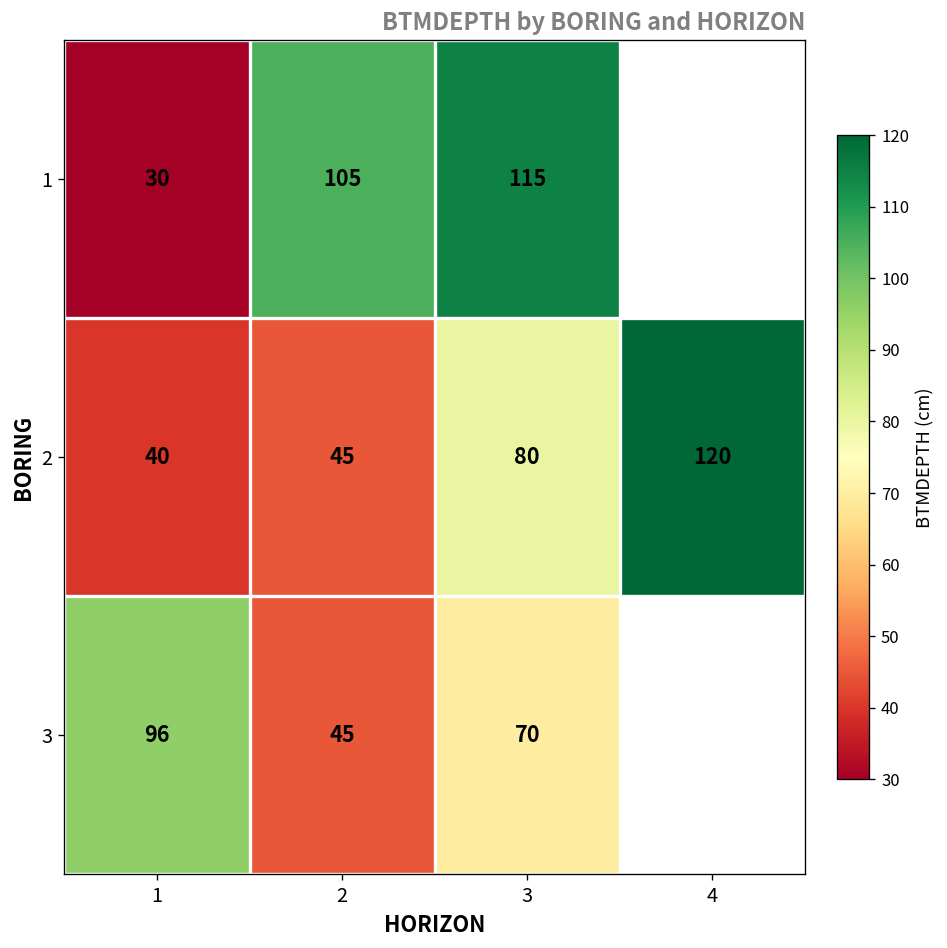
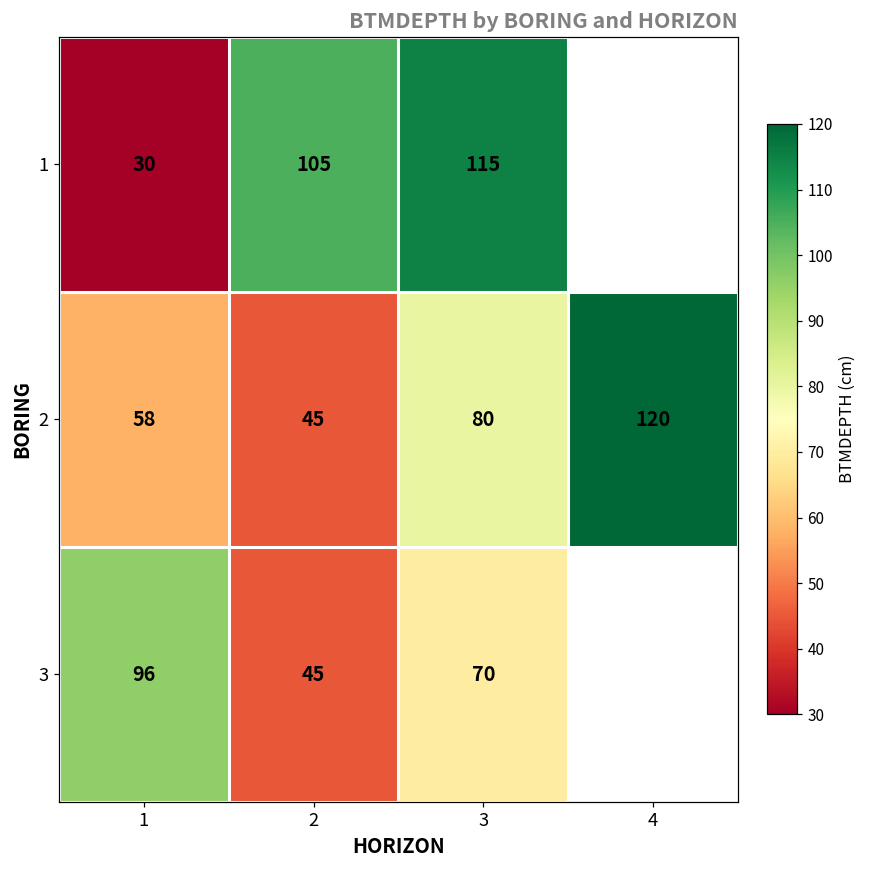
  {
    "1": {
      "1": 30,
      "2": 105,
      "3": 115
    },
    "2": {
-     "1": 40,
+     "1": 58,
      "2": 45,
      "3": 80,
      "4": 120
    },
    "3": {
      "1": 96,
      "2": 45,
      "3": 70
    }
  }
